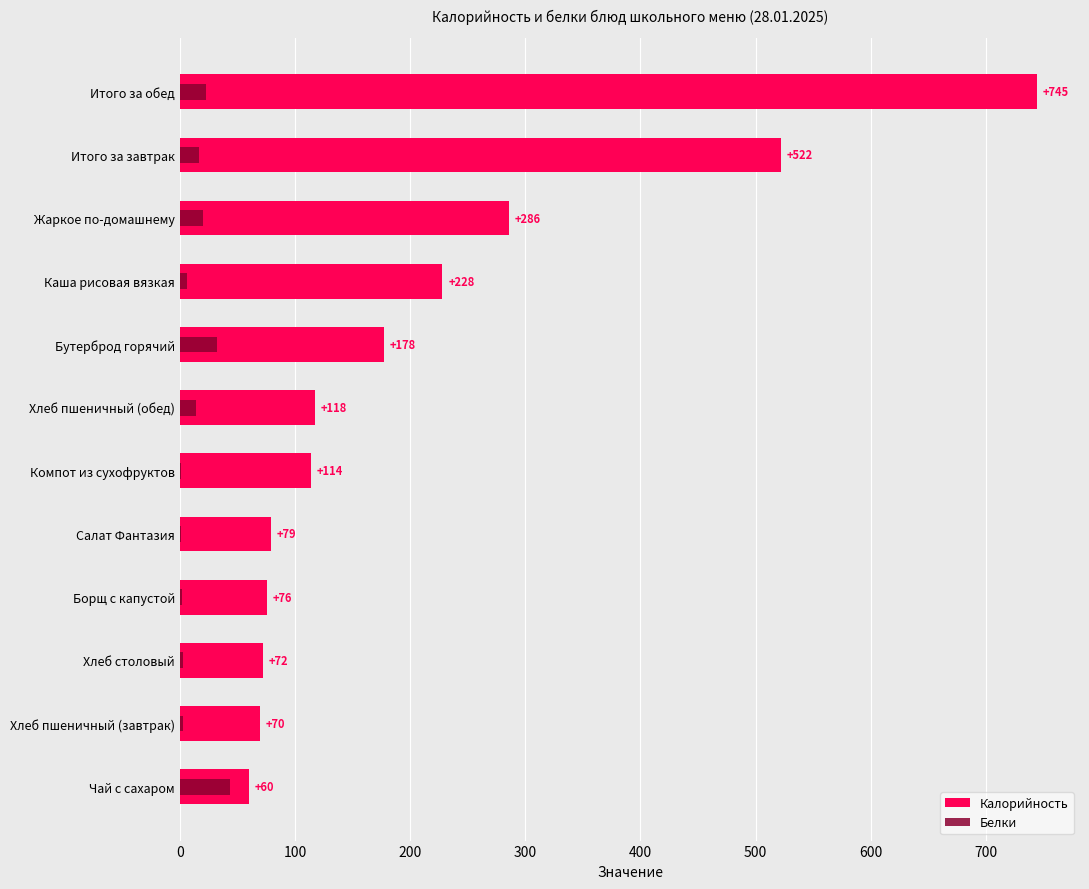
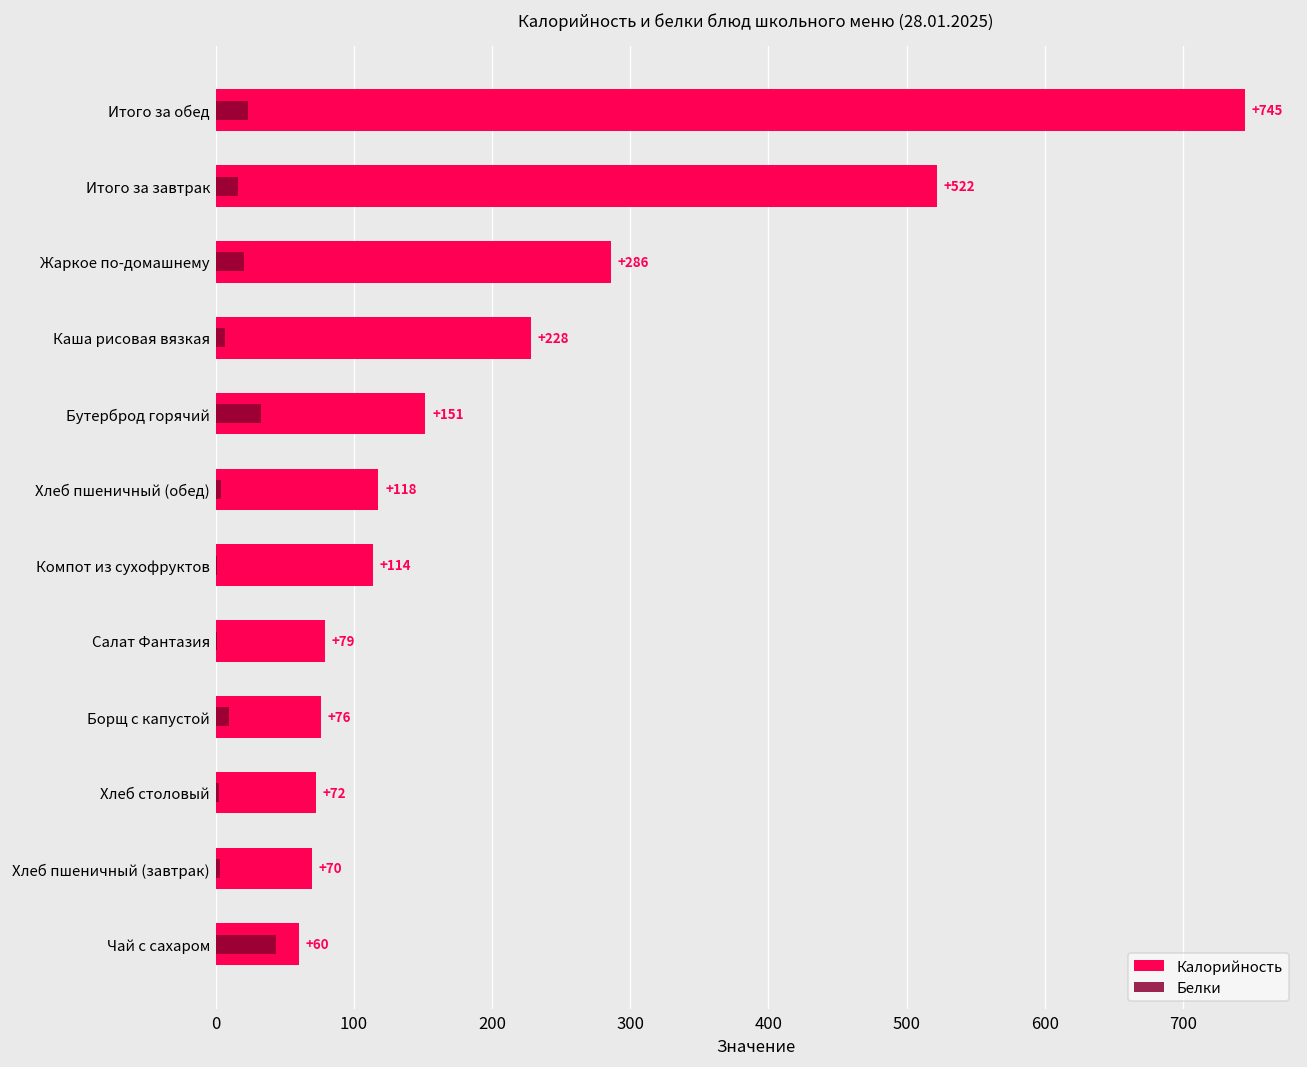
  {
    "Калорийность": {
      "Итого за обед": "+745",
      "Итого за завтрак": "+522",
      "Жаркое по-домашнему": "+286",
      "Каша рисовая вязкая": "+228",
-     "Бутерброд горячий": "+178",
+     "Бутерброд горячий": "+151",
      "Хлеб пшеничный (обед)": "+118",
      "Компот из сухофруктов": "+114",
      "Салат Фантазия": "+79",
      "Борщ с капустой": "+76",
      "Хлеб столовый": "+72",
      "Хлеб пшеничный (завтрак)": "+70",
      "Чай с сахаром": "+60"
    },
    "Белки": {
-     "Хлеб пшеничный (обед)": "14",
-     "Борщ с капустой": "1"
+     "Хлеб пшеничный (обед)": "4",
+     "Борщ с капустой": "9"
    }
  }
